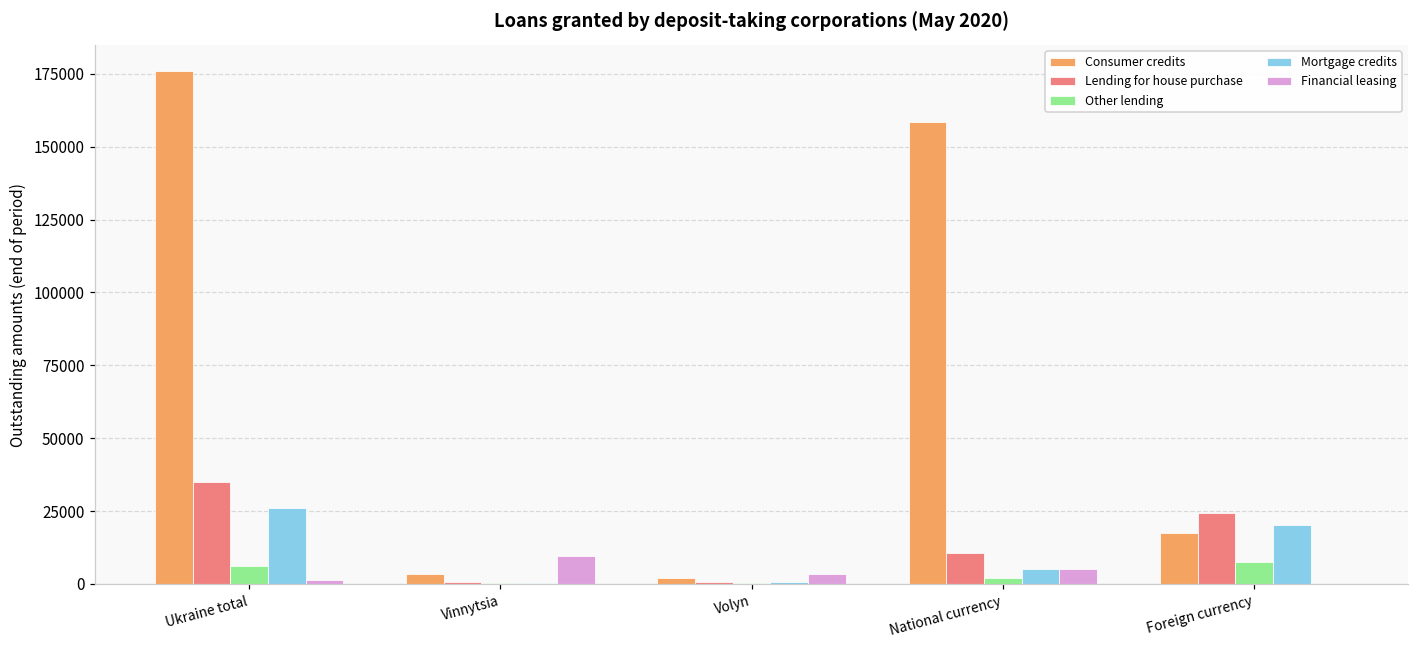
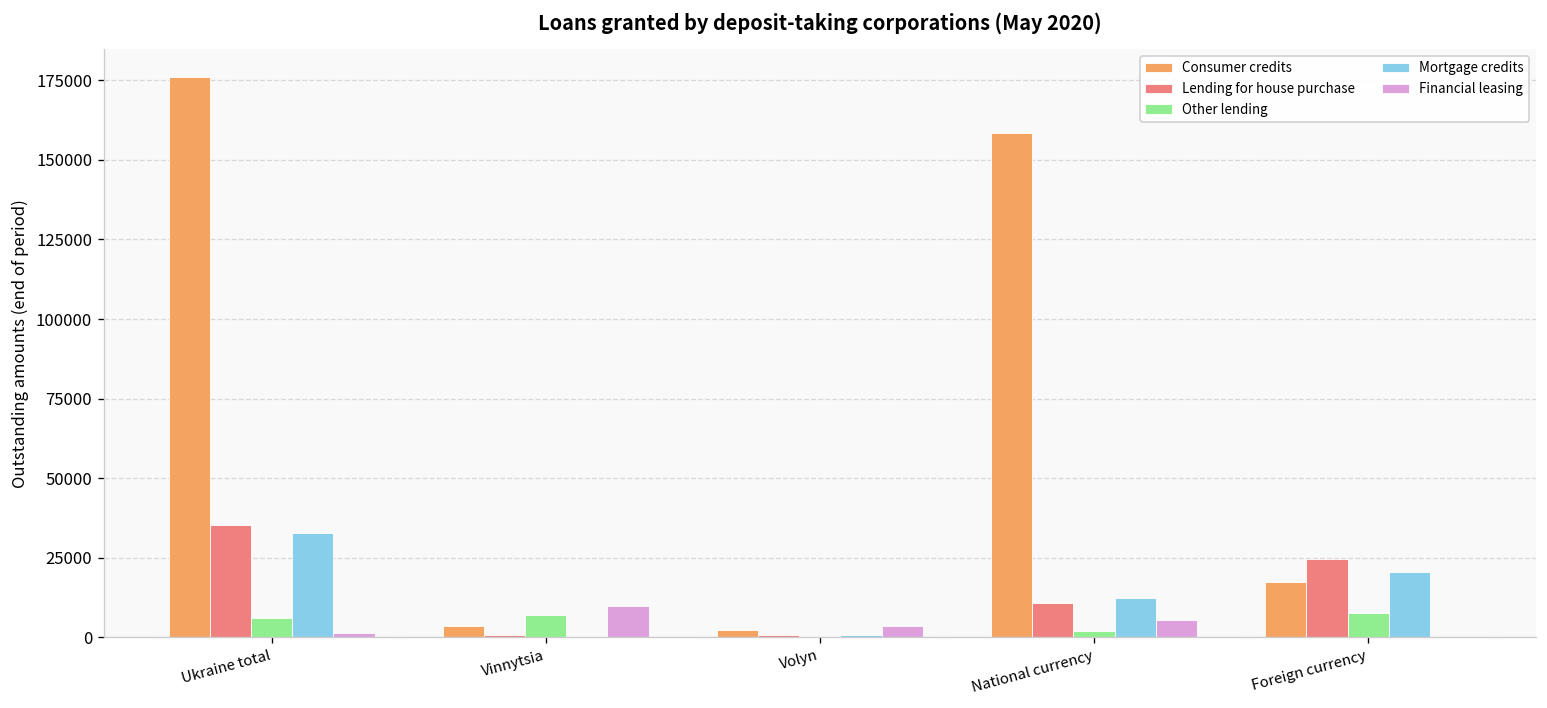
  {
    "Other lending": {
      "Ukraine total": 6000,
-     "Vinnytsia": 0,
+     "Vinnytsia": 7000,
      "National currency": 2000,
      "Foreign currency": 8000
    },
    "Mortgage credits": {
-     "Ukraine total": 26000,
-     "National currency": 5000,
+     "Ukraine total": 33000,
+     "National currency": 12000,
      "Foreign currency": 20000
    },
    "Financial leasing": {
      "Ukraine total": 1000,
      "Vinnytsia": 10000,
      "Volyn": 3000,
      "National currency": 5000,
      "Foreign currency": 0
    }
  }
